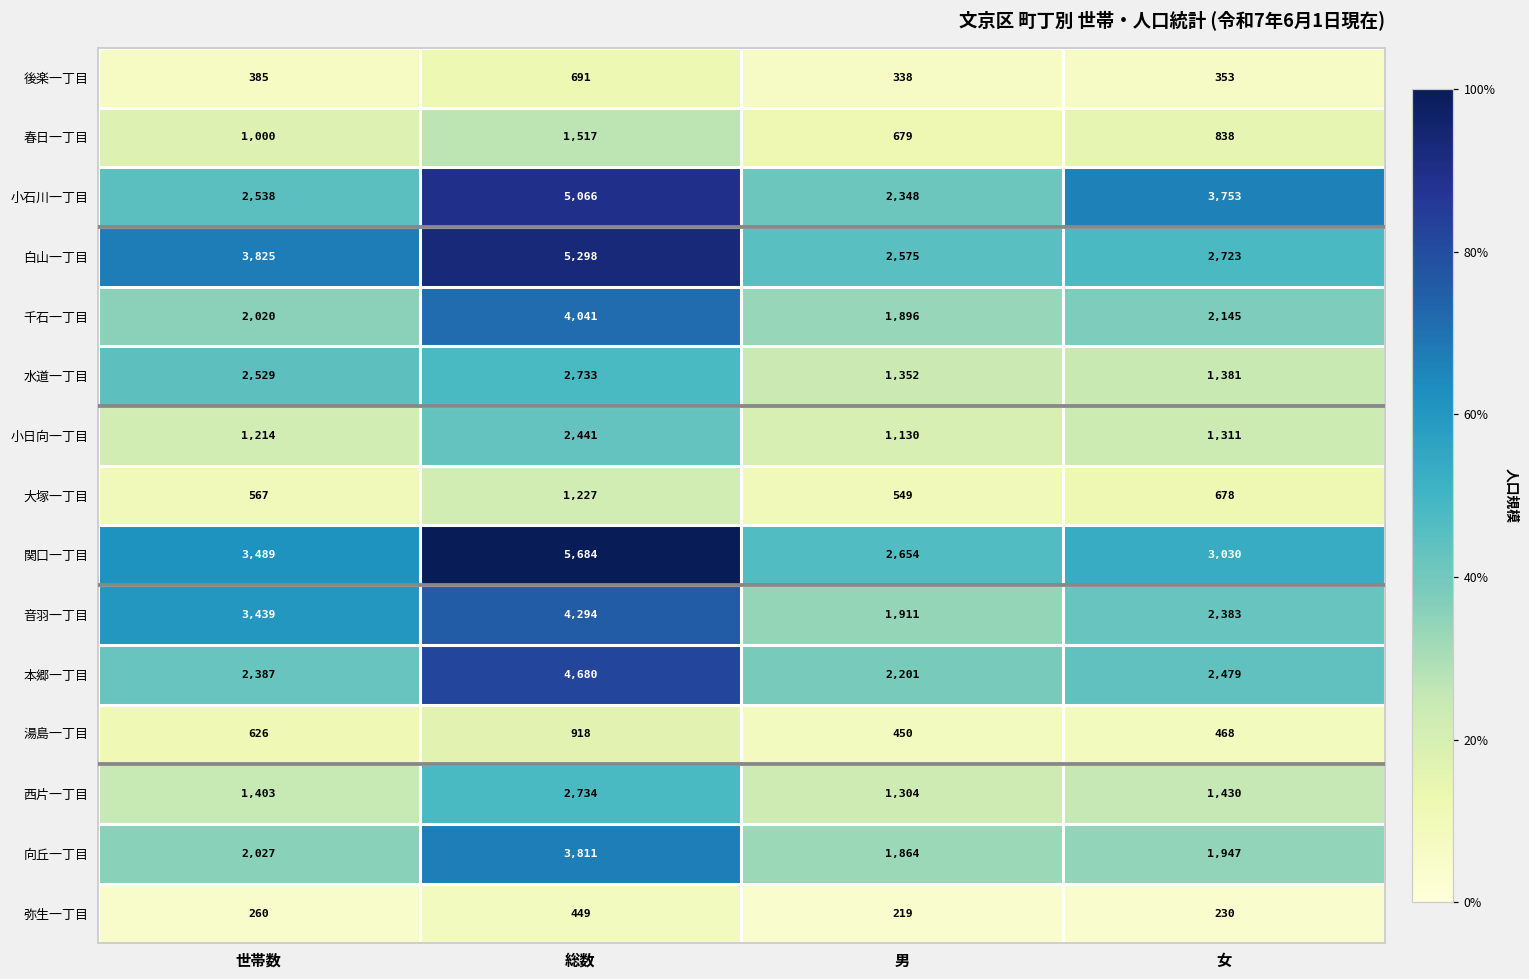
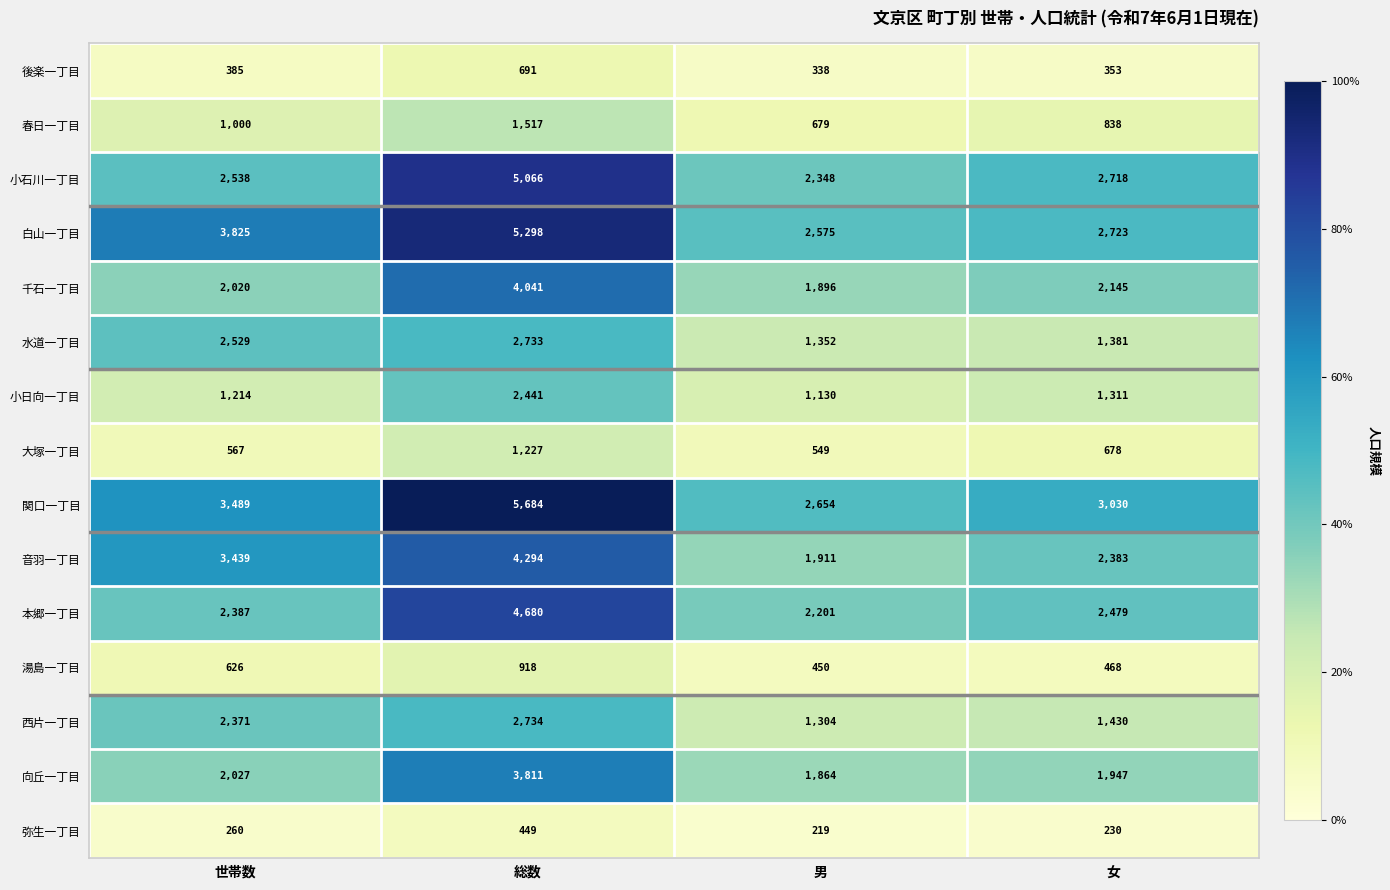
  {
    "後楽一丁目": {
      "世帯数": "385",
      "総数": "691",
      "男": "338",
      "女": "353"
    },
    "春日一丁目": {
      "世帯数": "1,000",
      "総数": "1,517",
      "男": "679",
      "女": "838"
    },
    "小石川一丁目": {
      "世帯数": "2,538",
      "総数": "5,066",
      "男": "2,348",
-     "女": "3,753"
+     "女": "2,718"
    },
    "白山一丁目": {
      "世帯数": "3,825",
      "総数": "5,298",
      "男": "2,575",
      "女": "2,723"
    },
    "千石一丁目": {
      "世帯数": "2,020",
      "総数": "4,041",
      "男": "1,896",
      "女": "2,145"
    },
    "水道一丁目": {
      "世帯数": "2,529",
      "総数": "2,733",
      "男": "1,352",
      "女": "1,381"
    },
    "小日向一丁目": {
      "世帯数": "1,214",
      "総数": "2,441",
      "男": "1,130",
      "女": "1,311"
    },
    "大塚一丁目": {
      "世帯数": "567",
      "総数": "1,227",
      "男": "549",
      "女": "678"
    },
    "関口一丁目": {
      "世帯数": "3,489",
      "総数": "5,684",
      "男": "2,654",
      "女": "3,030"
    },
    "音羽一丁目": {
      "世帯数": "3,439",
      "総数": "4,294",
      "男": "1,911",
      "女": "2,383"
    },
    "本郷一丁目": {
      "世帯数": "2,387",
      "総数": "4,680",
      "男": "2,201",
      "女": "2,479"
    },
    "湯島一丁目": {
      "世帯数": "626",
      "総数": "918",
      "男": "450",
      "女": "468"
    },
    "西片一丁目": {
-     "世帯数": "1,403",
+     "世帯数": "2,371",
      "総数": "2,734",
      "男": "1,304",
      "女": "1,430"
    },
    "向丘一丁目": {
      "世帯数": "2,027",
      "総数": "3,811",
      "男": "1,864",
      "女": "1,947"
    },
    "弥生一丁目": {
      "世帯数": "260",
      "総数": "449",
      "男": "219",
      "女": "230"
    }
  }
